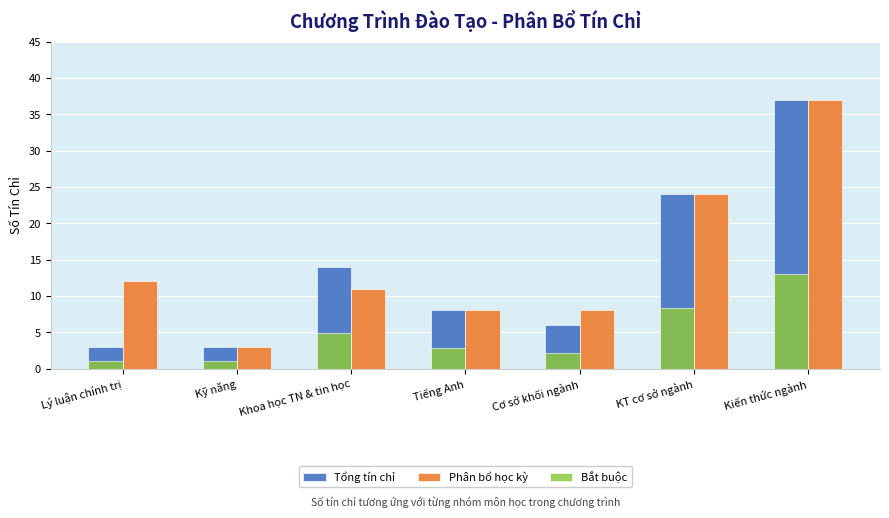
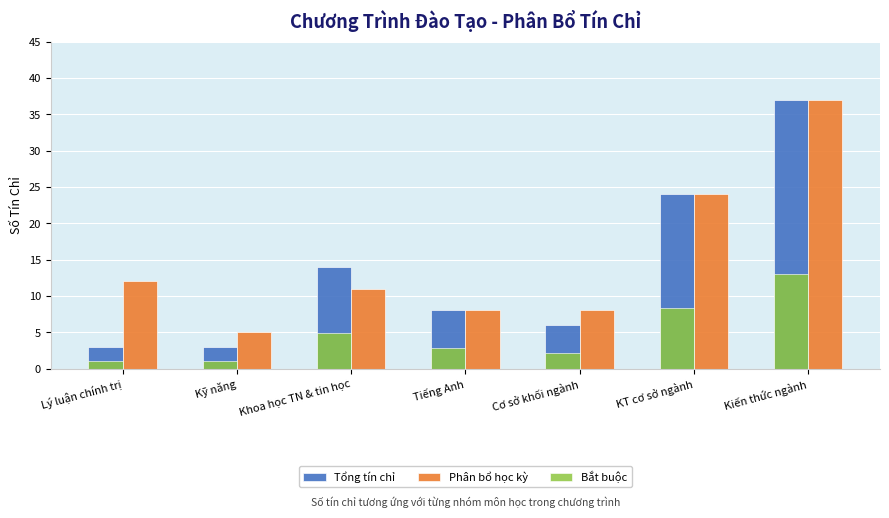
  {
    "Tổng tín chỉ": {
      "Lý luận chính trị": 3,
      "Kỹ năng": 3,
      "Khoa học TN & tin học": 14,
      "Tiếng Anh": 8,
      "Cơ sở khối ngành": 6,
      "KT cơ sở ngành": 24,
      "Kiến thức ngành": 37
    },
    "Phân bổ học kỳ": {
      "Lý luận chính trị": 12,
-     "Kỹ năng": 3,
+     "Kỹ năng": 5,
      "Khoa học TN & tin học": 11,
      "Tiếng Anh": 8,
      "Cơ sở khối ngành": 8,
      "KT cơ sở ngành": 24,
      "Kiến thức ngành": 37
    }
  }
